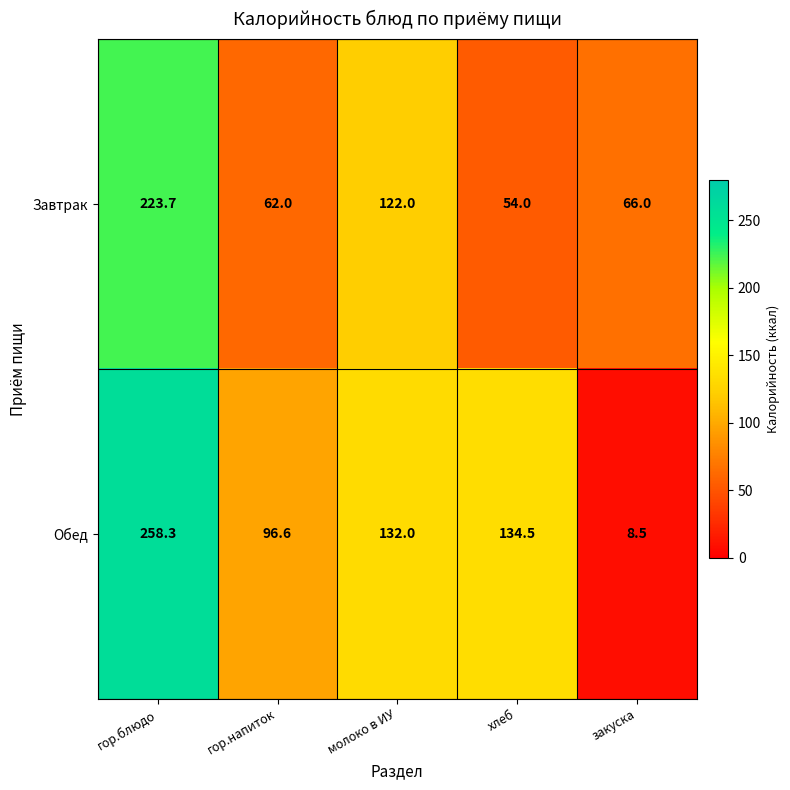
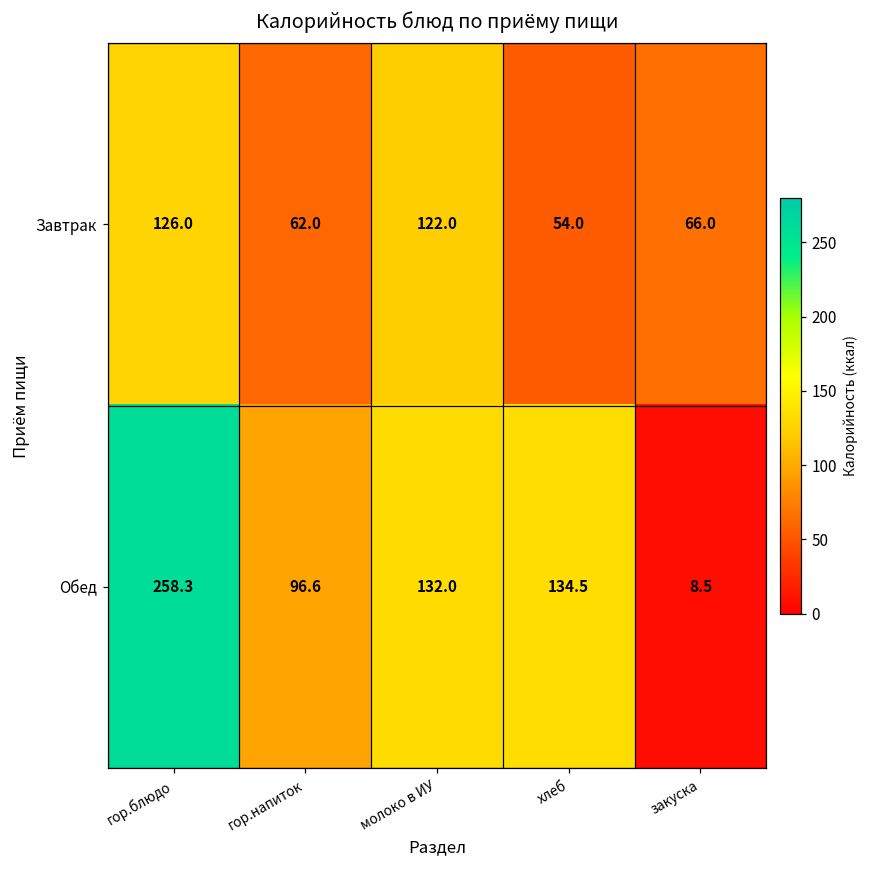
  {
    "Завтрак": {
-     "гор.блюдо": 223.7,
+     "гор.блюдо": 126.0,
      "гор.напиток": 62.0,
      "молоко в ИУ": 122.0,
      "хлеб": 54.0,
      "закуска": 66.0
    },
    "Обед": {
      "гор.блюдо": 258.3,
      "гор.напиток": 96.6,
      "молоко в ИУ": 132.0,
      "хлеб": 134.5,
      "закуска": 8.5
    }
  }
